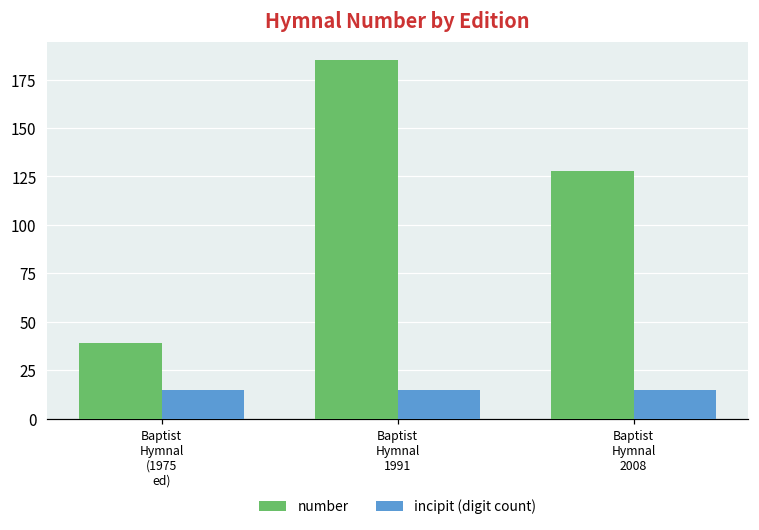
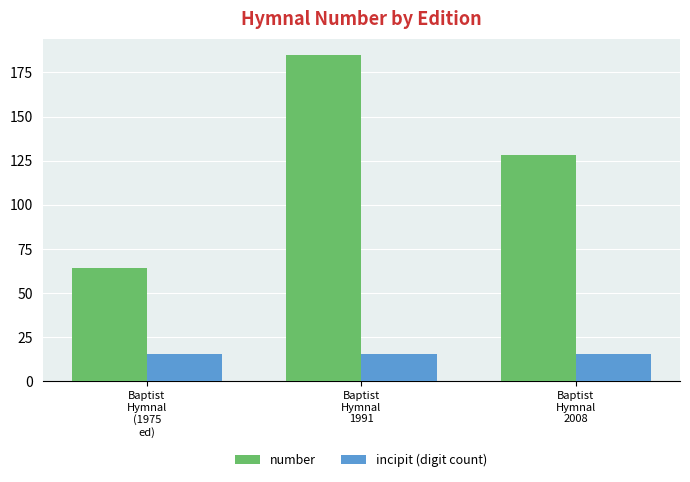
  {
    "number": {
-     "Baptist Hymnal (1975 ed)": 39,
+     "Baptist Hymnal (1975 ed)": 64,
      "Baptist Hymnal 1991": 185,
      "Baptist Hymnal 2008": 128
    },
    "incipit (digit count)": {
      "Baptist Hymnal (1975 ed)": 15,
      "Baptist Hymnal 1991": 15,
      "Baptist Hymnal 2008": 15
    }
  }
